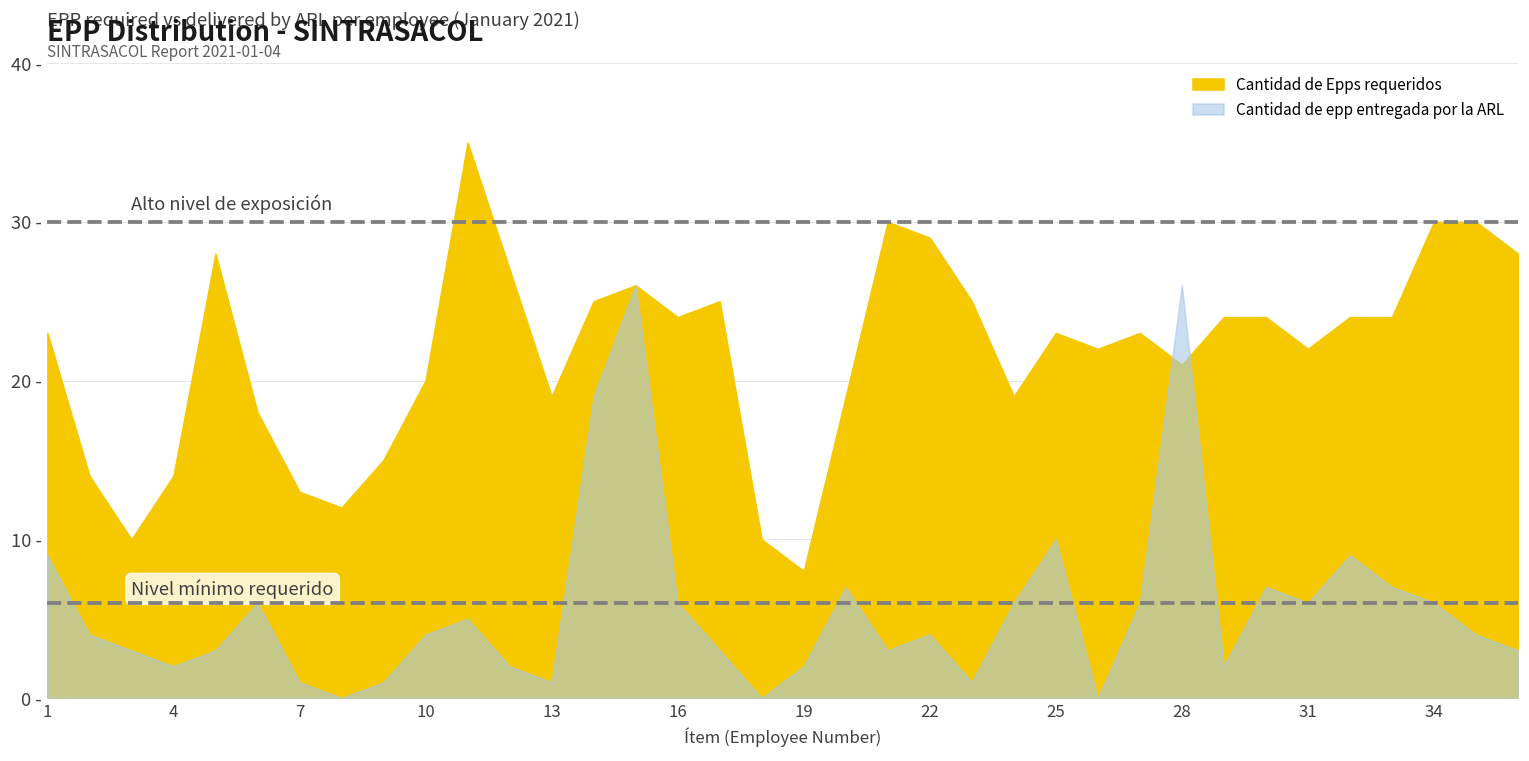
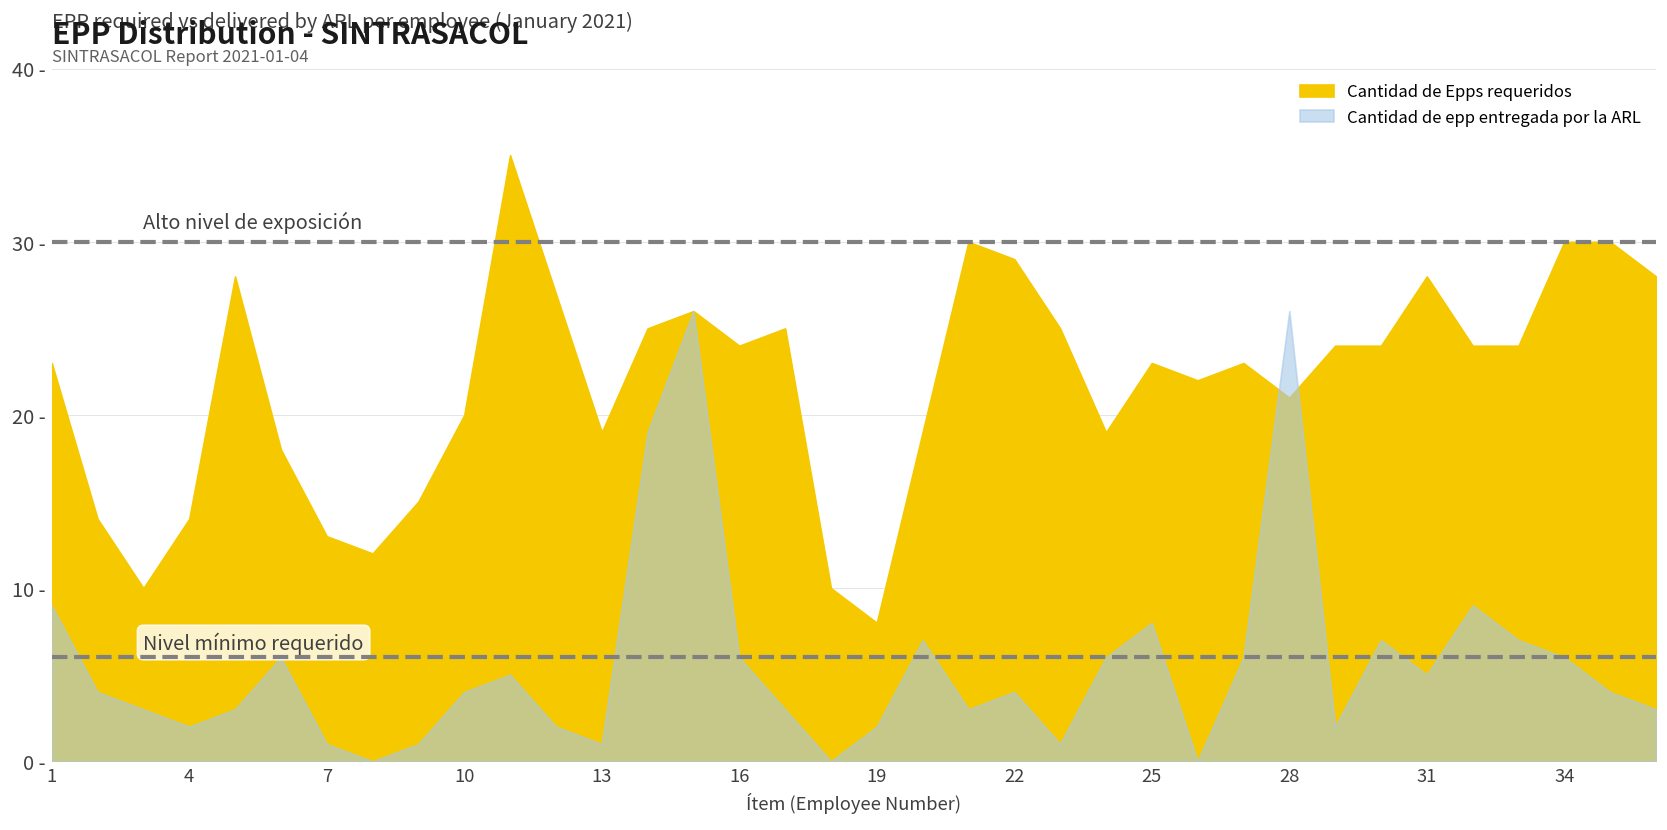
  {
    "Cantidad de Epps requeridos": {
      "1": "23 -",
      "4": "14 -",
      "7": "13 -",
      "10": "20 -",
      "13": "19 -",
      "16": "24 -",
      "19": "8 -",
      "22": "29 -",
      "25": "23 -",
      "28": "21 -",
-     "31": "22 -",
+     "31": "28 -",
      "34": "30 -"
    },
    "Cantidad de epp entregada por la ARL": {
      "1": "9 -",
      "4": "2 -",
      "7": "1 -",
      "10": "4 -",
      "13": "1 -",
      "16": "6 -",
      "19": "2 -",
      "22": "4 -",
-     "25": "10 -",
+     "25": "8 -",
      "28": "26 -",
-     "31": "6 -",
+     "31": "5 -",
      "34": "6 -"
    }
  }
